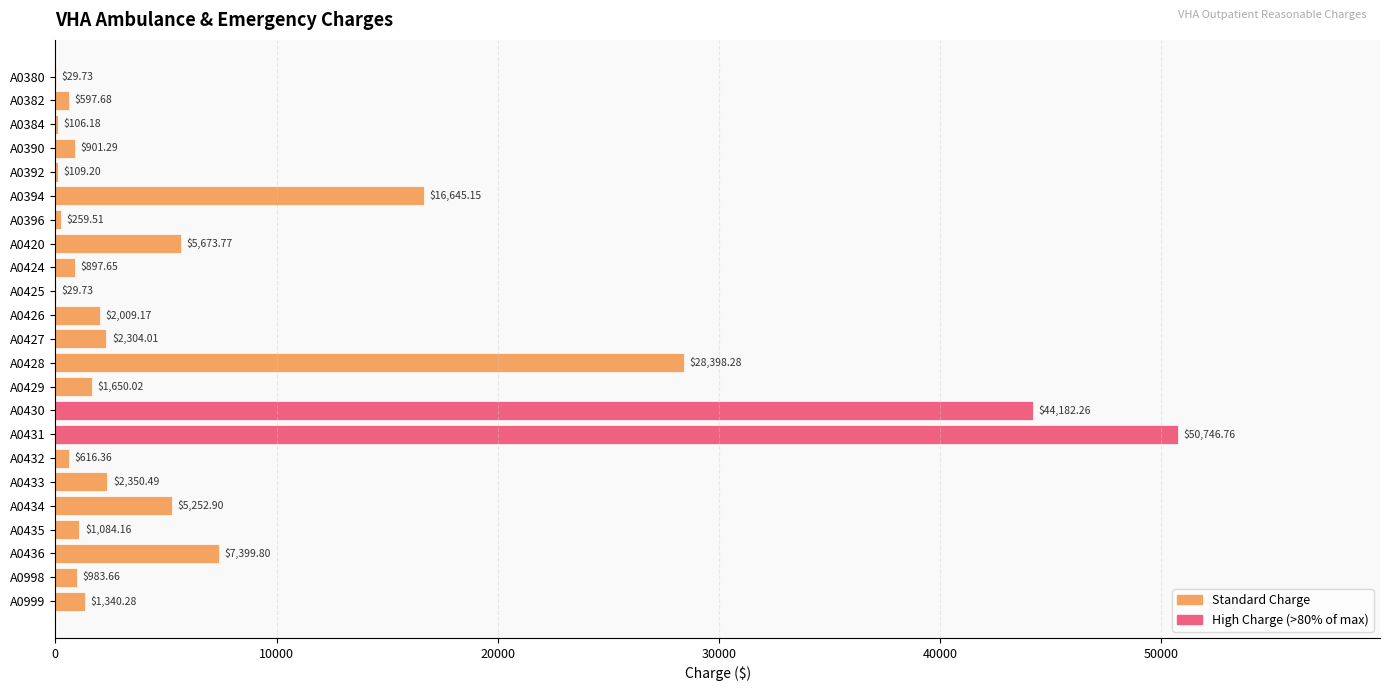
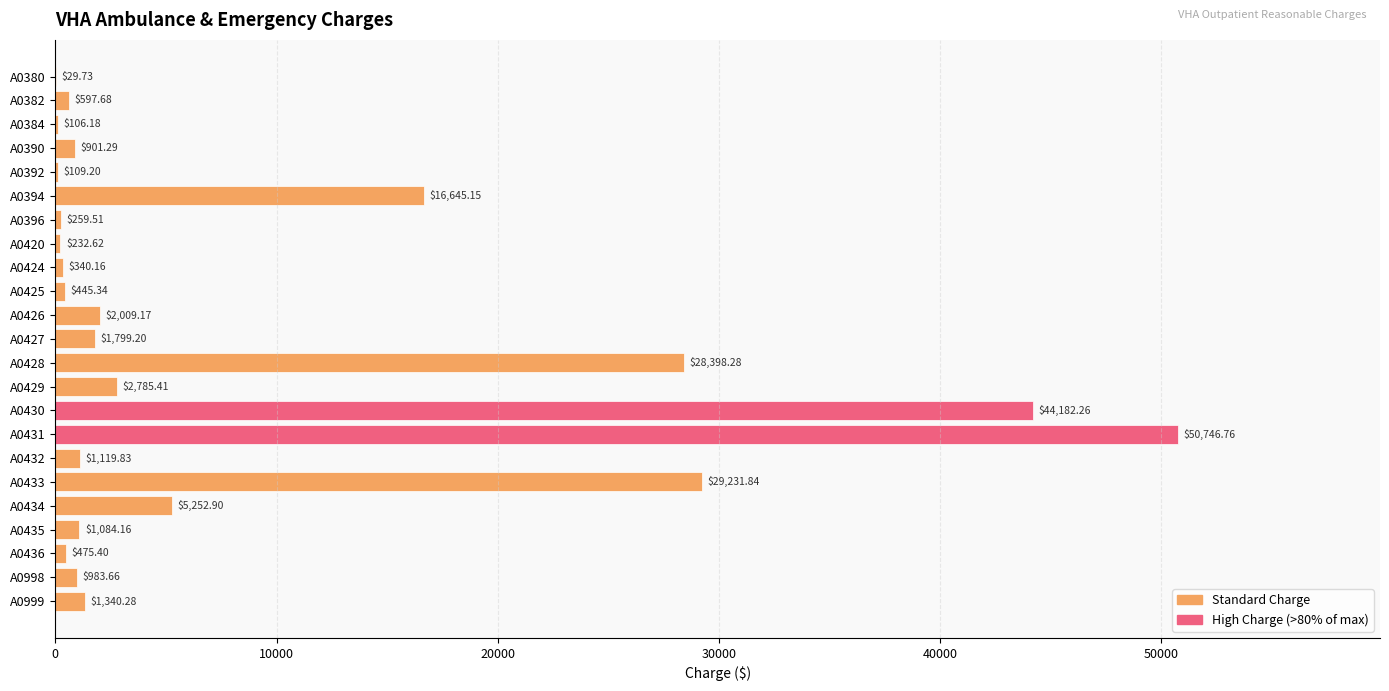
  {
    "A0380": "$29.73",
    "A0382": "$597.68",
    "A0384": "$106.18",
    "A0390": "$901.29",
    "A0392": "$109.20",
    "A0394": "$16,645.15",
    "A0396": "$259.51",
-   "A0420": "$5,673.77",
-   "A0424": "$897.65",
-   "A0425": "$29.73",
+   "A0420": "$232.62",
+   "A0424": "$340.16",
+   "A0425": "$445.34",
    "A0426": "$2,009.17",
-   "A0427": "$2,304.01",
+   "A0427": "$1,799.20",
    "A0428": "$28,398.28",
-   "A0429": "$1,650.02",
+   "A0429": "$2,785.41",
    "A0430": "$44,182.26",
    "A0431": "$50,746.76",
-   "A0432": "$616.36",
-   "A0433": "$2,350.49",
+   "A0432": "$1,119.83",
+   "A0433": "$29,231.84",
    "A0434": "$5,252.90",
    "A0435": "$1,084.16",
-   "A0436": "$7,399.80",
+   "A0436": "$475.40",
    "A0998": "$983.66",
    "A0999": "$1,340.28"
  }
